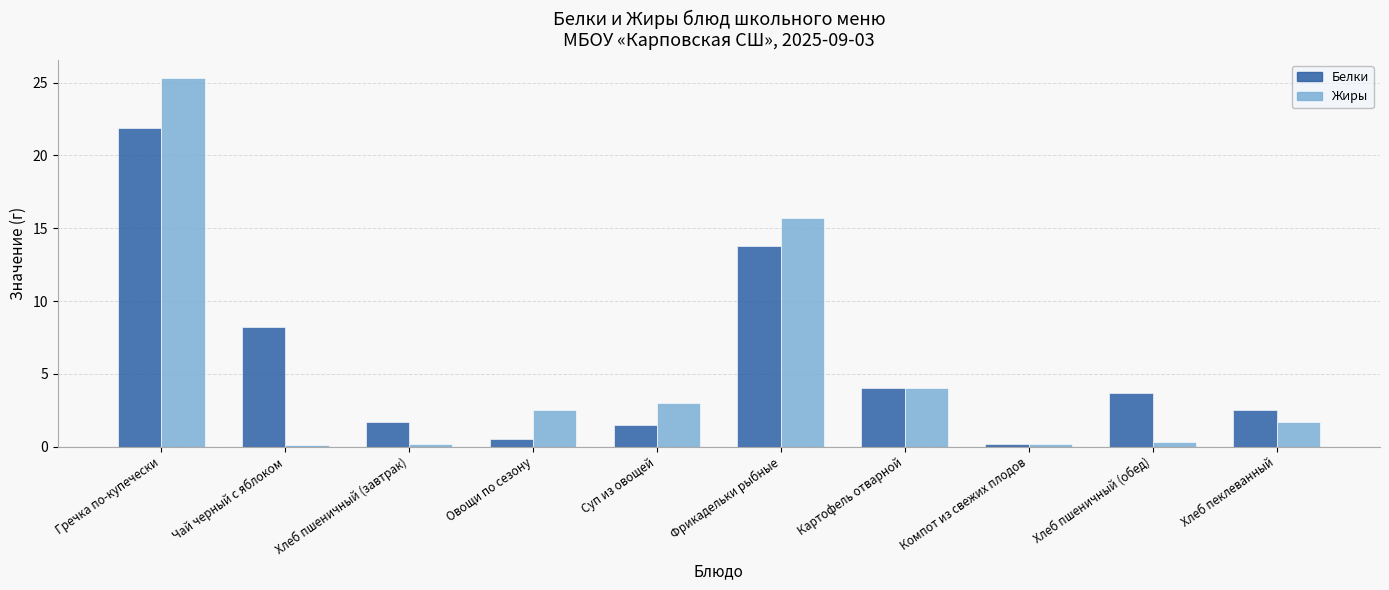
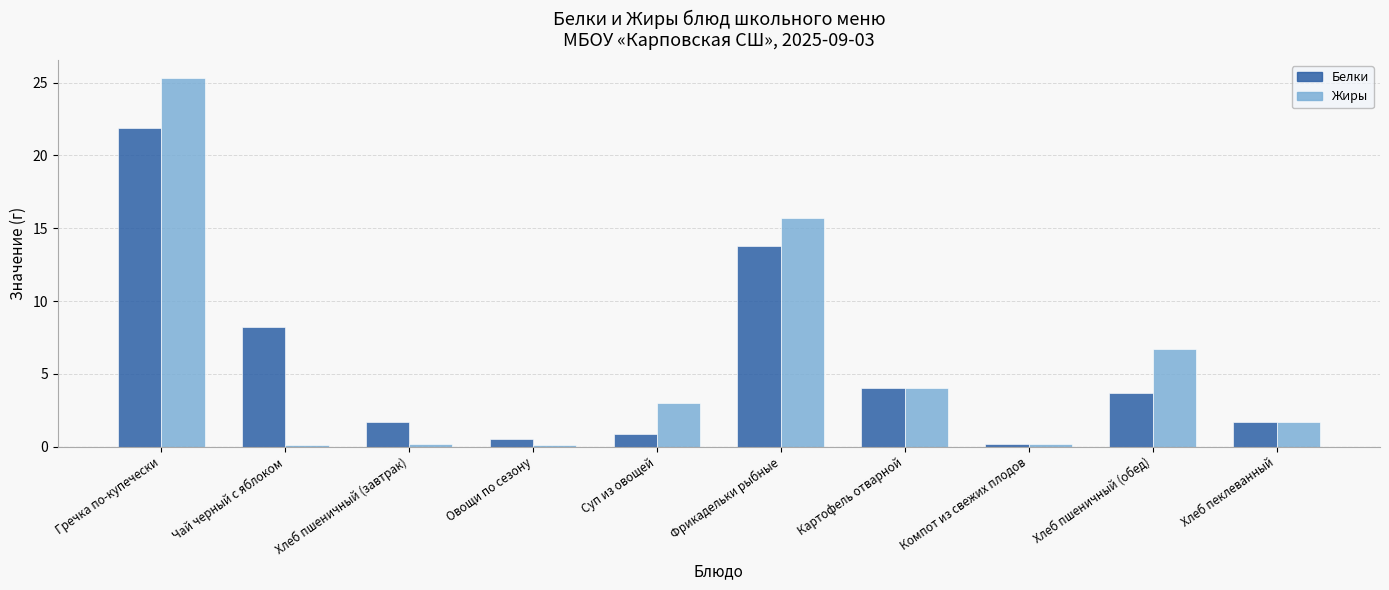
  {
    "Белки": {
      "Гречка по-купечески": 21.9,
      "Чай черный с яблоком": 8.2,
      "Хлеб пшеничный (завтрак)": 1.7,
      "Овощи по сезону": 0.5,
-     "Суп из овощей": 1.5,
+     "Суп из овощей": 0.9,
      "Фрикадельки рыбные": 13.8,
      "Картофель отварной": 4.0,
      "Компот из свежих плодов": 0.2,
      "Хлеб пшеничный (обед)": 3.7,
-     "Хлеб пеклеванный": 2.5
+     "Хлеб пеклеванный": 1.7
    },
    "Жиры": {
      "Гречка по-купечески": 25.3,
      "Хлеб пшеничный (завтрак)": 0.2,
-     "Овощи по сезону": 2.5,
+     "Овощи по сезону": 0.1,
      "Суп из овощей": 3.0,
      "Фрикадельки рыбные": 15.7,
      "Картофель отварной": 4.0,
      "Компот из свежих плодов": 0.2,
-     "Хлеб пшеничный (обед)": 0.3,
+     "Хлеб пшеничный (обед)": 6.7,
      "Хлеб пеклеванный": 1.7
    }
  }
